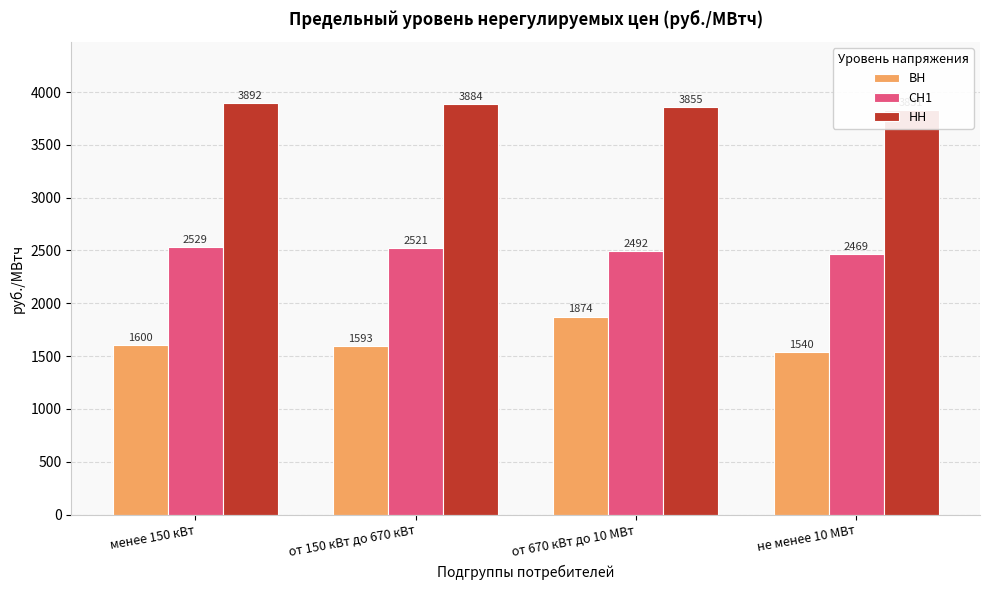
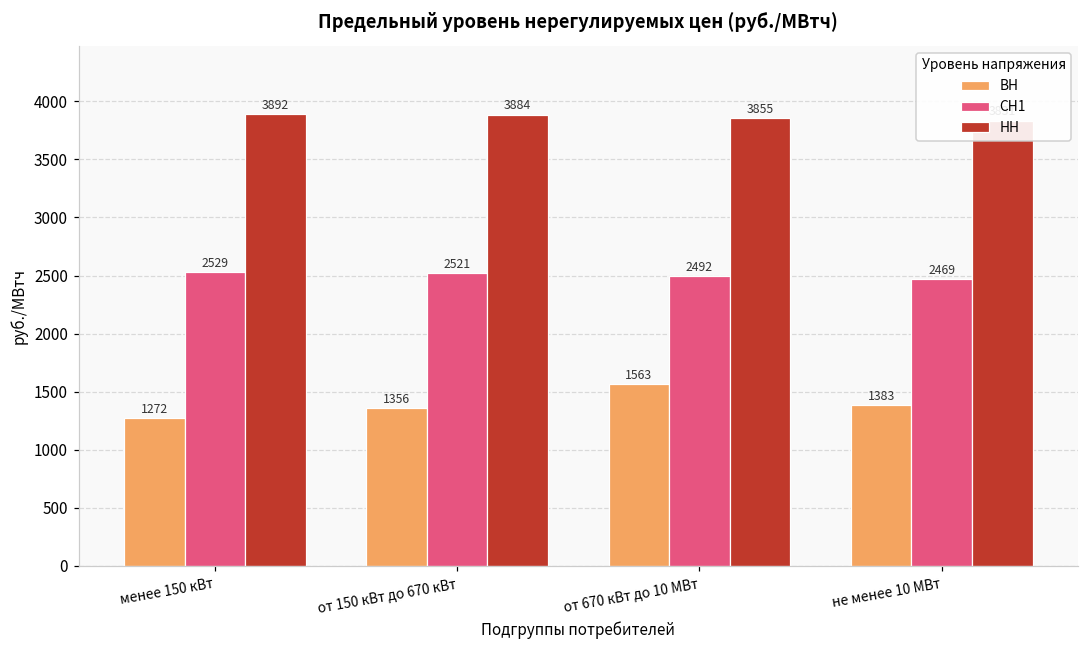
  {
    "ВН": {
-     "менее 150 кВт": 1600,
-     "от 150 кВт до 670 кВт": 1593,
-     "от 670 кВт до 10 МВт": 1874,
-     "не менее 10 МВт": 1540
+     "менее 150 кВт": 1272,
+     "от 150 кВт до 670 кВт": 1356,
+     "от 670 кВт до 10 МВт": 1563,
+     "не менее 10 МВт": 1383
    },
    "СН1": {
      "менее 150 кВт": 2529,
      "от 150 кВт до 670 кВт": 2521,
      "от 670 кВт до 10 МВт": 2492,
      "не менее 10 МВт": 2469
    },
    "НН": {
      "менее 150 кВт": 3892,
      "от 150 кВт до 670 кВт": 3884,
      "от 670 кВт до 10 МВт": 3855
    }
  }
